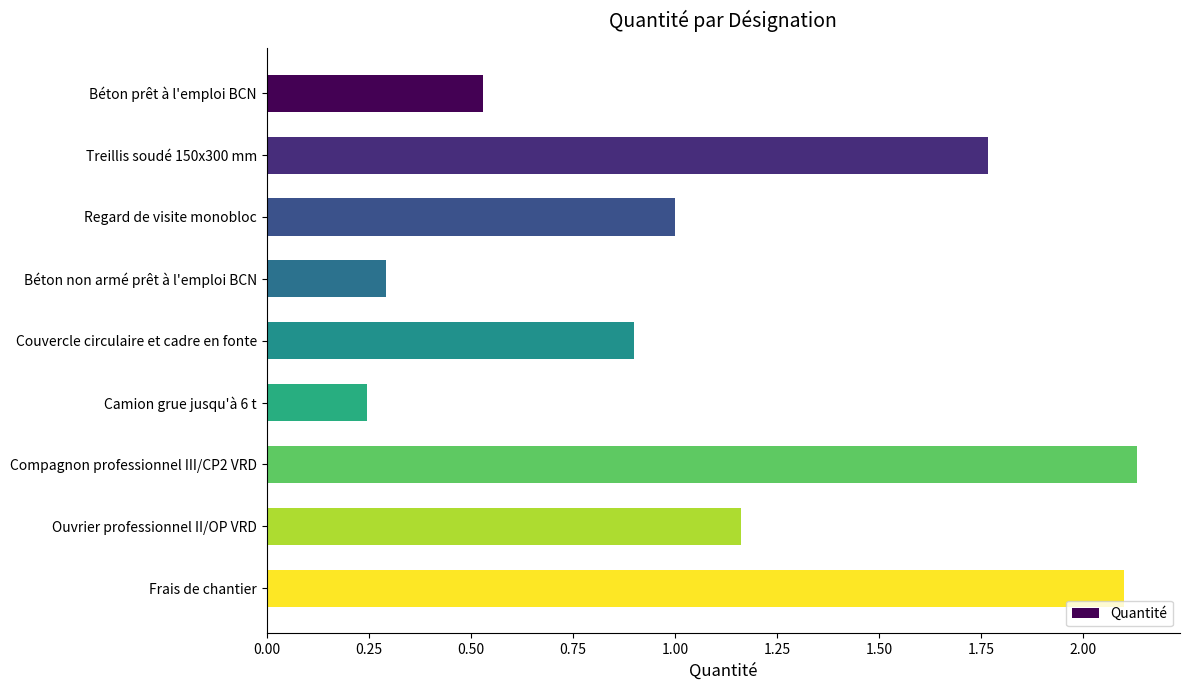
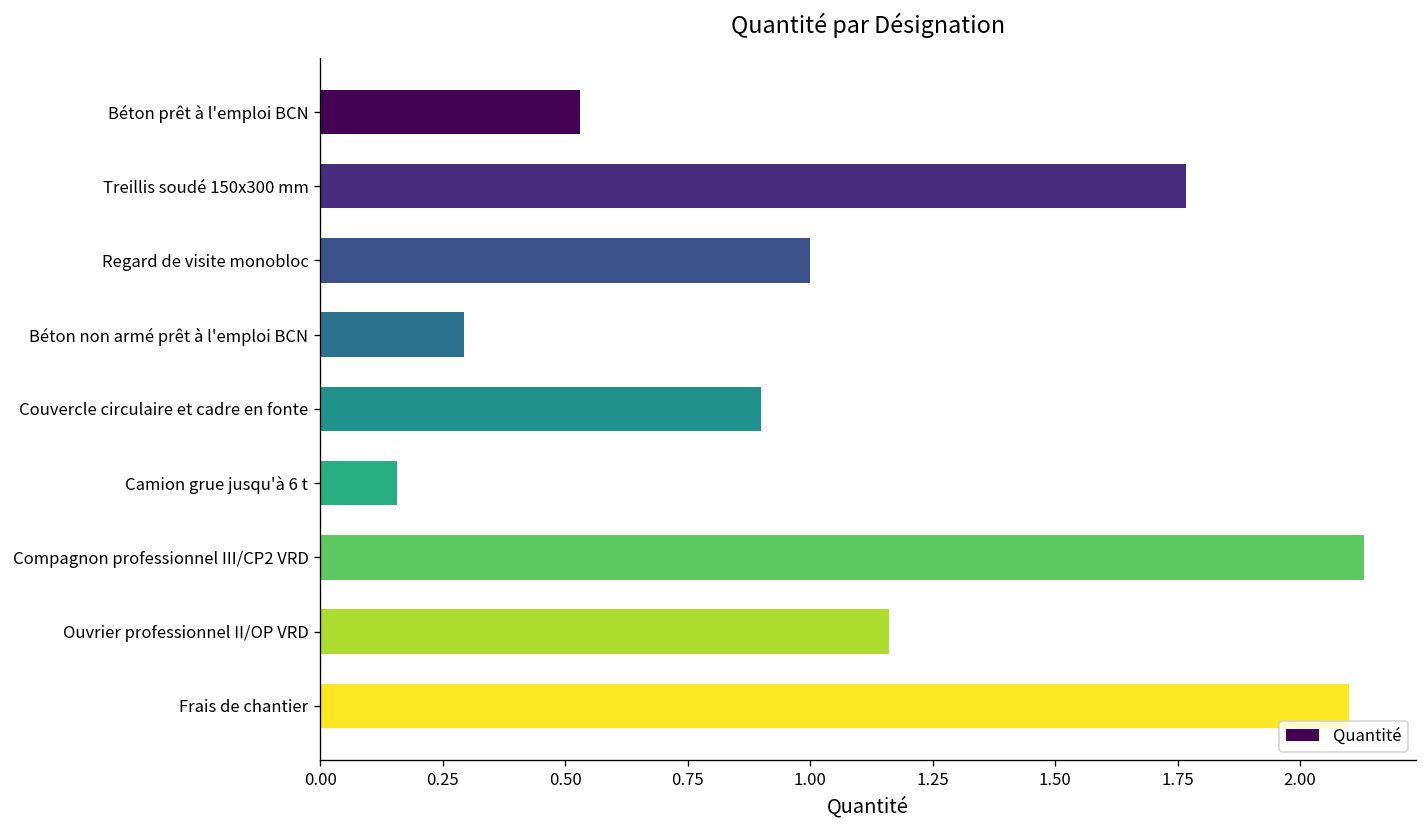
  {
    "Béton prêt à l'emploi BCN": 0.53,
    "Treillis soudé 150x300 mm": 1.77,
    "Regard de visite monobloc": 1.00,
    "Béton non armé prêt à l'emploi BCN": 0.29,
    "Couvercle circulaire et cadre en fonte": 0.90,
-   "Camion grue jusqu'à 6 t": 0.25,
+   "Camion grue jusqu'à 6 t": 0.16,
    "Compagnon professionnel III/CP2 VRD": 2.13,
    "Ouvrier professionnel II/OP VRD": 1.16,
    "Frais de chantier": 2.10
  }
